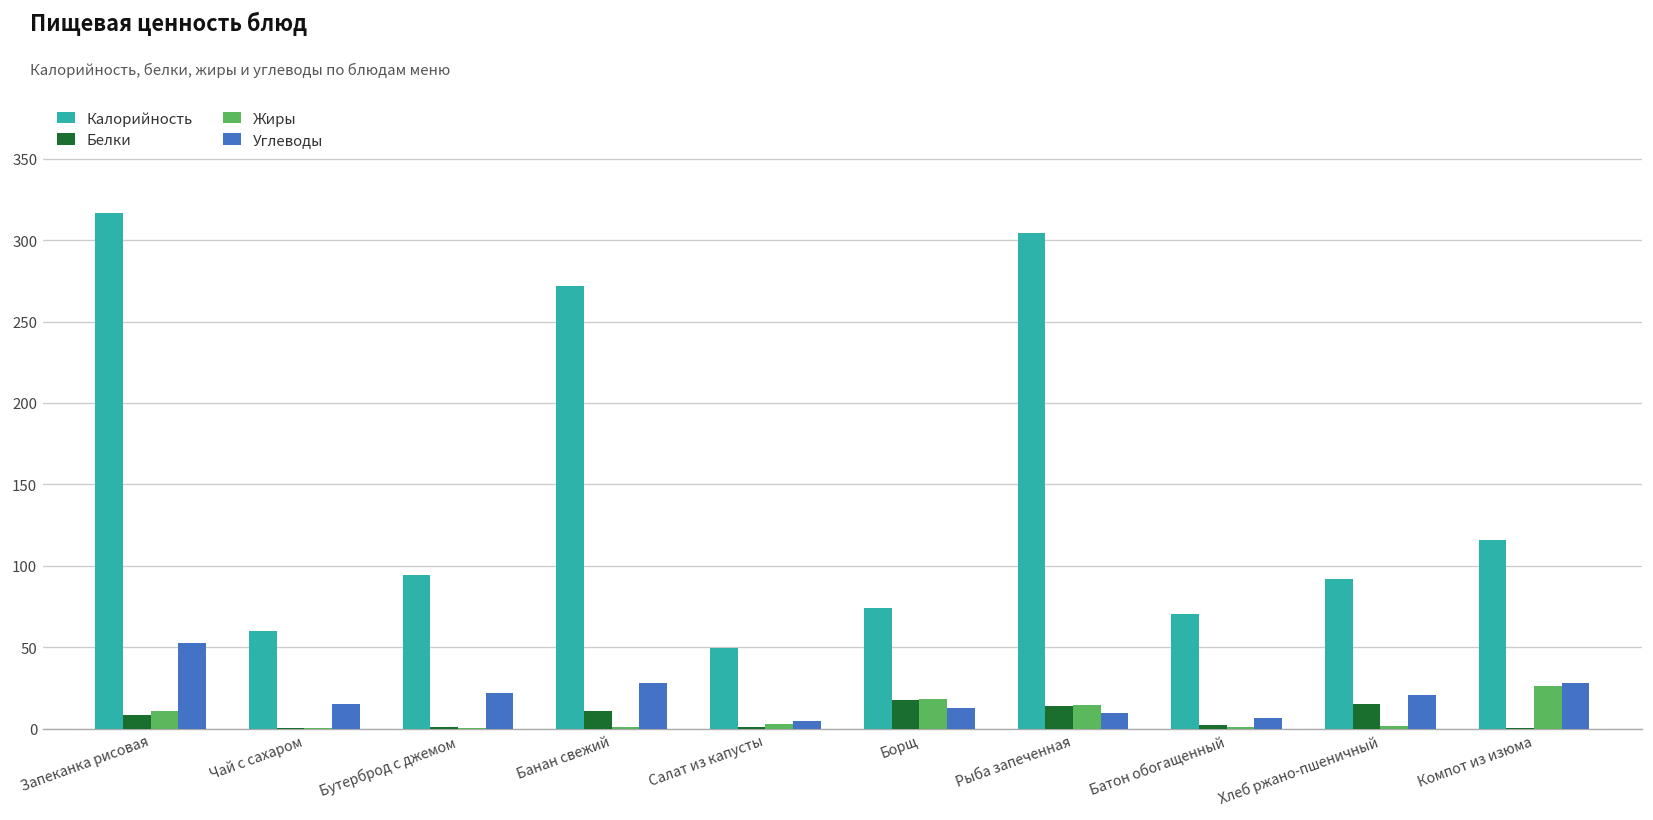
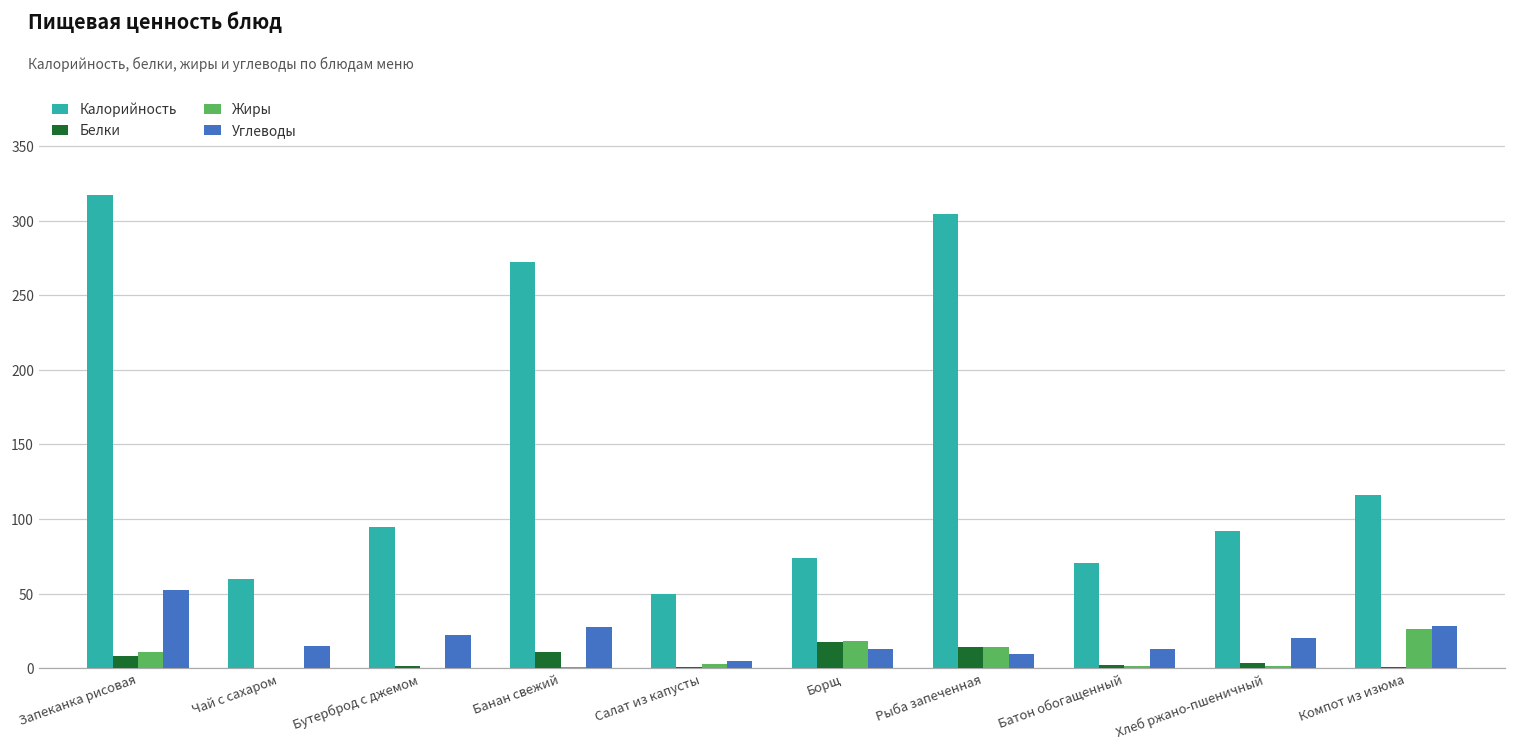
  {
    "Калорийность": {
      "Запеканка рисовая": 317,
      "Чай с сахаром": 60,
      "Бутерброд с джемом": 95,
      "Банан свежий": 272,
      "Салат из капусты": 50,
      "Борщ": 74,
      "Рыба запеченная": 304,
      "Батон обогащенный": 70,
      "Хлеб ржано-пшеничный": 92,
      "Компот из изюма": 116
    },
    "Белки": {
      "Запеканка рисовая": 9,
      "Банан свежий": 11,
      "Борщ": 18,
      "Рыба запеченная": 14,
      "Батон обогащенный": 2,
-     "Хлеб ржано-пшеничный": 15
+     "Хлеб ржано-пшеничный": 3
    },
    "Жиры": {
      "Запеканка рисовая": 11,
      "Салат из капусты": 3,
      "Борщ": 18,
      "Рыба запеченная": 14,
      "Компот из изюма": 26
    },
    "Углеводы": {
      "Запеканка рисовая": 53,
      "Чай с сахаром": 15,
      "Бутерброд с джемом": 22,
      "Банан свежий": 28,
      "Салат из капусты": 5,
      "Борщ": 13,
      "Рыба запеченная": 10,
-     "Батон обогащенный": 7,
+     "Батон обогащенный": 13,
      "Хлеб ржано-пшеничный": 20,
      "Компот из изюма": 28
    }
  }
